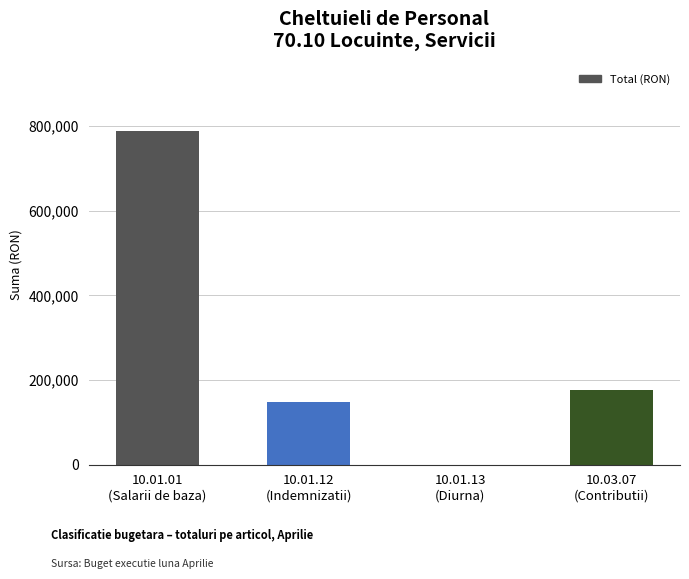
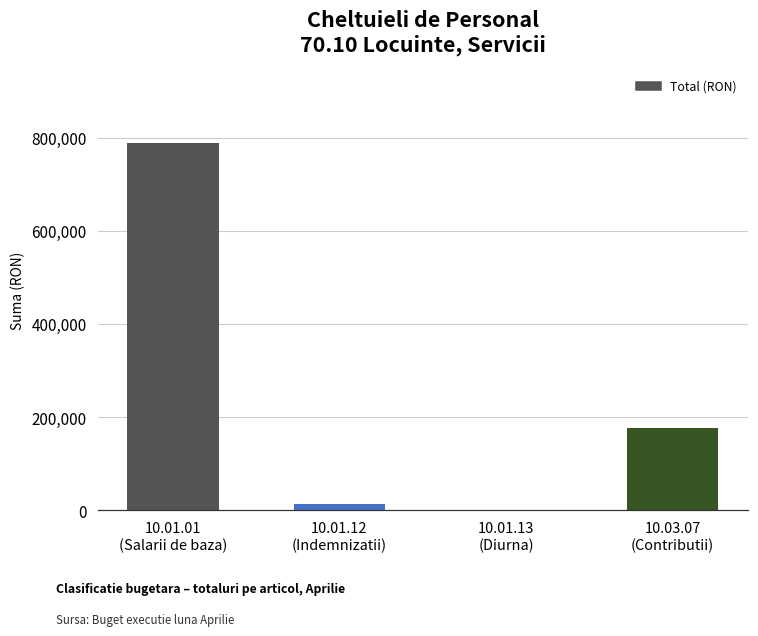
  {
    "10.01.01 (Salarii de baza)": "790,000",
-   "10.01.12 (Indemnizatii)": "150,000",
+   "10.01.12 (Indemnizatii)": "10,000",
    "10.03.07 (Contributii)": "180,000"
  }
